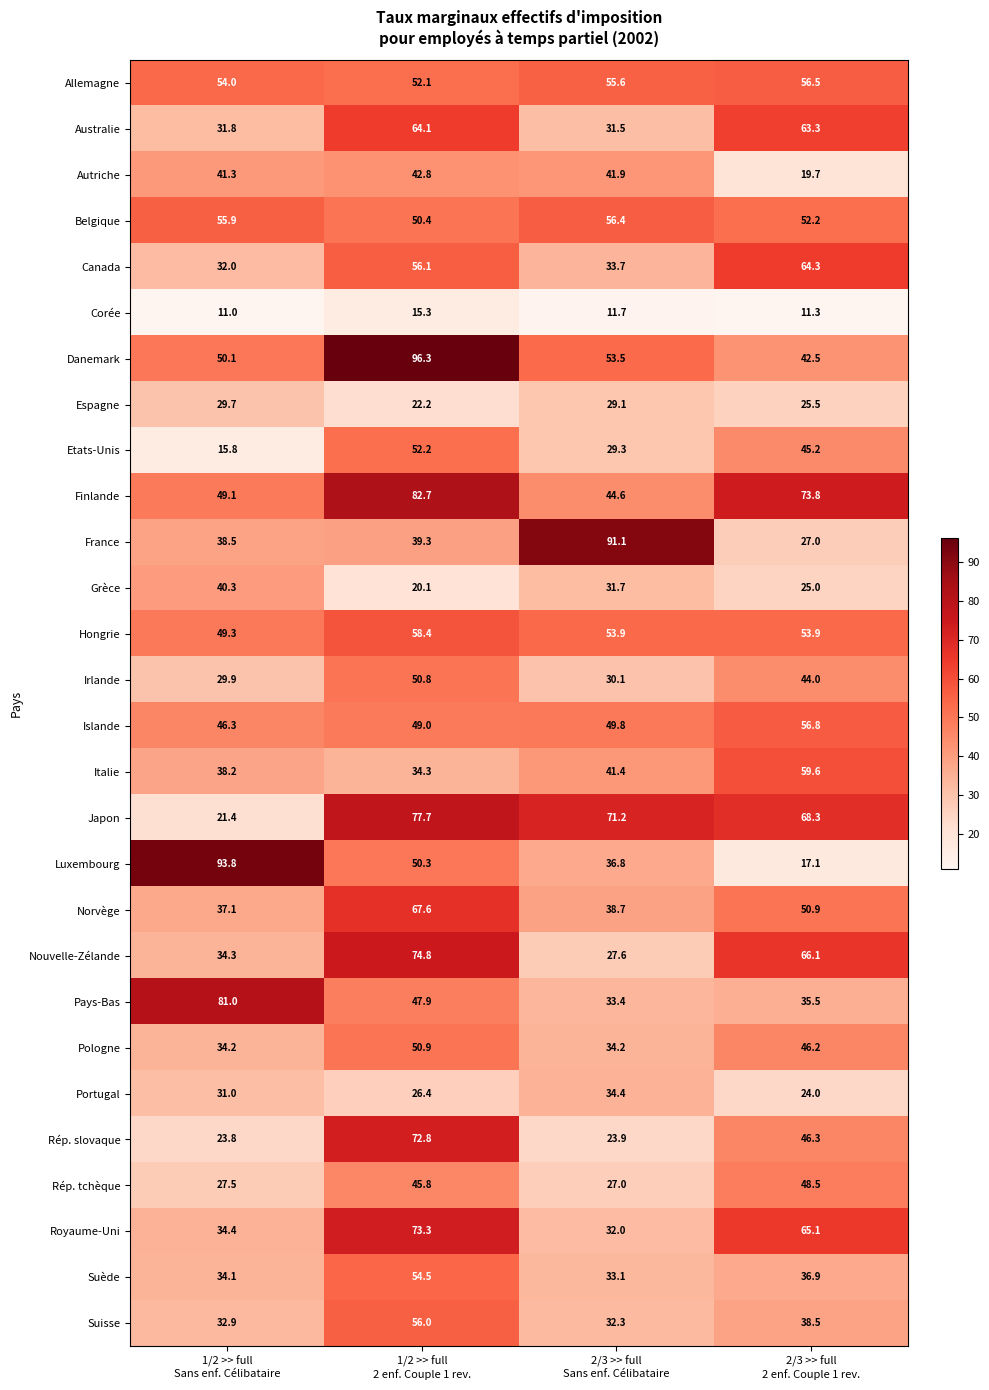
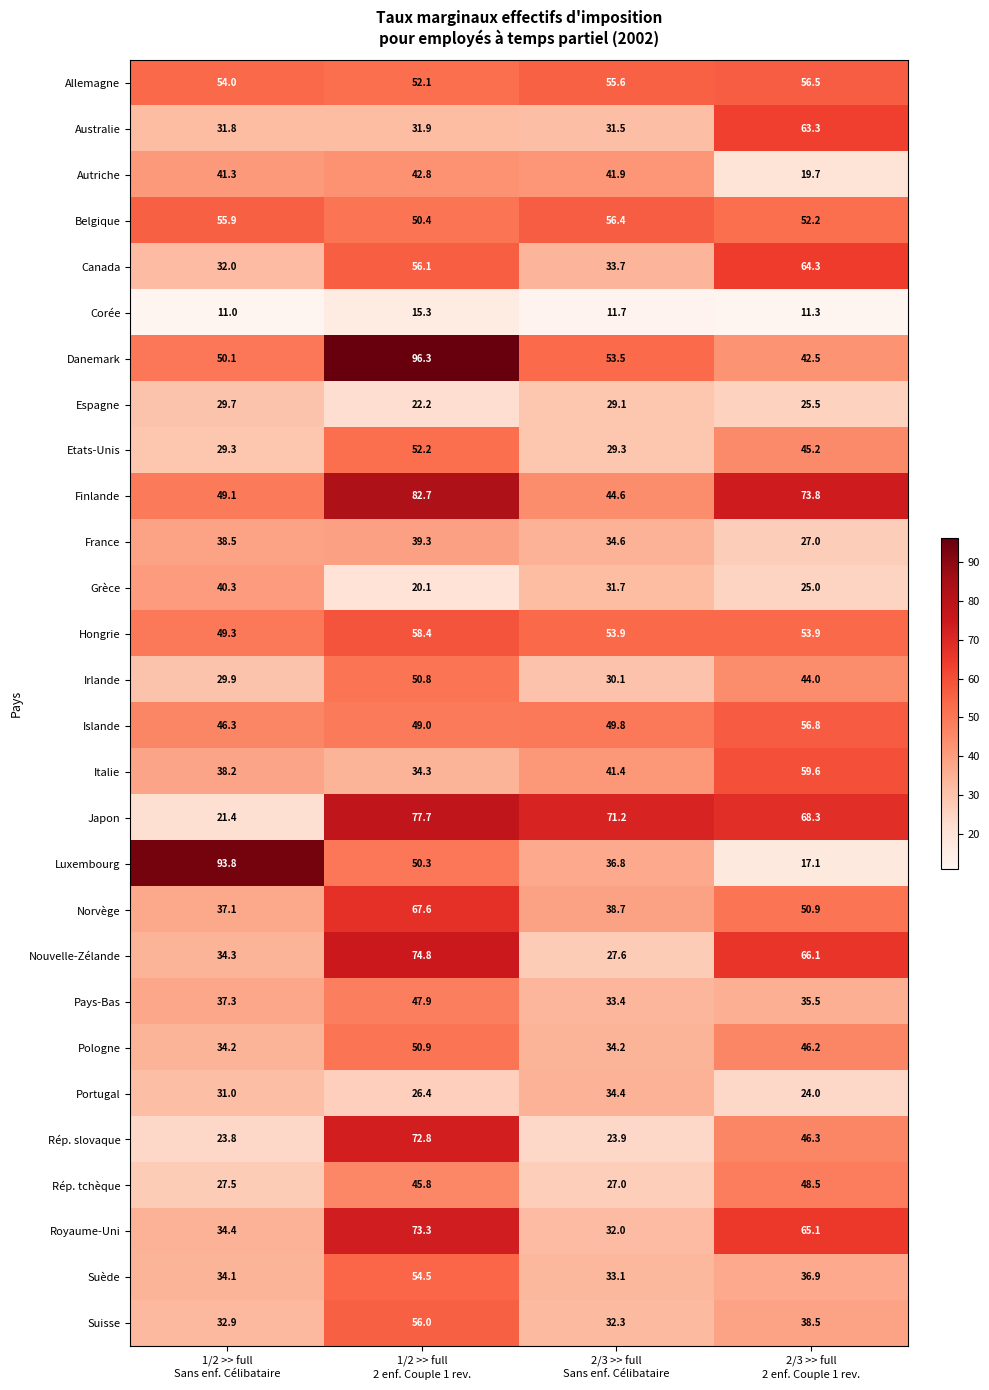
  {
    "Allemagne": {
      "1/2 >> full Sans enf. Célibataire": 54.0,
      "1/2 >> full 2 enf. Couple 1 rev.": 52.1,
      "2/3 >> full Sans enf. Célibataire": 55.6,
      "2/3 >> full 2 enf. Couple 1 rev.": 56.5
    },
    "Australie": {
      "1/2 >> full Sans enf. Célibataire": 31.8,
-     "1/2 >> full 2 enf. Couple 1 rev.": 64.1,
+     "1/2 >> full 2 enf. Couple 1 rev.": 31.9,
      "2/3 >> full Sans enf. Célibataire": 31.5,
      "2/3 >> full 2 enf. Couple 1 rev.": 63.3
    },
    "Autriche": {
      "1/2 >> full Sans enf. Célibataire": 41.3,
      "1/2 >> full 2 enf. Couple 1 rev.": 42.8,
      "2/3 >> full Sans enf. Célibataire": 41.9,
      "2/3 >> full 2 enf. Couple 1 rev.": 19.7
    },
    "Belgique": {
      "1/2 >> full Sans enf. Célibataire": 55.9,
      "1/2 >> full 2 enf. Couple 1 rev.": 50.4,
      "2/3 >> full Sans enf. Célibataire": 56.4,
      "2/3 >> full 2 enf. Couple 1 rev.": 52.2
    },
    "Canada": {
      "1/2 >> full Sans enf. Célibataire": 32.0,
      "1/2 >> full 2 enf. Couple 1 rev.": 56.1,
      "2/3 >> full Sans enf. Célibataire": 33.7,
      "2/3 >> full 2 enf. Couple 1 rev.": 64.3
    },
    "Corée": {
      "1/2 >> full Sans enf. Célibataire": 11.0,
      "1/2 >> full 2 enf. Couple 1 rev.": 15.3,
      "2/3 >> full Sans enf. Célibataire": 11.7,
      "2/3 >> full 2 enf. Couple 1 rev.": 11.3
    },
    "Danemark": {
      "1/2 >> full Sans enf. Célibataire": 50.1,
      "1/2 >> full 2 enf. Couple 1 rev.": 96.3,
      "2/3 >> full Sans enf. Célibataire": 53.5,
      "2/3 >> full 2 enf. Couple 1 rev.": 42.5
    },
    "Espagne": {
      "1/2 >> full Sans enf. Célibataire": 29.7,
      "1/2 >> full 2 enf. Couple 1 rev.": 22.2,
      "2/3 >> full Sans enf. Célibataire": 29.1,
      "2/3 >> full 2 enf. Couple 1 rev.": 25.5
    },
    "Etats-Unis": {
-     "1/2 >> full Sans enf. Célibataire": 15.8,
+     "1/2 >> full Sans enf. Célibataire": 29.3,
      "1/2 >> full 2 enf. Couple 1 rev.": 52.2,
      "2/3 >> full Sans enf. Célibataire": 29.3,
      "2/3 >> full 2 enf. Couple 1 rev.": 45.2
    },
    "Finlande": {
      "1/2 >> full Sans enf. Célibataire": 49.1,
      "1/2 >> full 2 enf. Couple 1 rev.": 82.7,
      "2/3 >> full Sans enf. Célibataire": 44.6,
      "2/3 >> full 2 enf. Couple 1 rev.": 73.8
    },
    "France": {
      "1/2 >> full Sans enf. Célibataire": 38.5,
      "1/2 >> full 2 enf. Couple 1 rev.": 39.3,
-     "2/3 >> full Sans enf. Célibataire": 91.1,
+     "2/3 >> full Sans enf. Célibataire": 34.6,
      "2/3 >> full 2 enf. Couple 1 rev.": 27.0
    },
    "Grèce": {
      "1/2 >> full Sans enf. Célibataire": 40.3,
      "1/2 >> full 2 enf. Couple 1 rev.": 20.1,
      "2/3 >> full Sans enf. Célibataire": 31.7,
      "2/3 >> full 2 enf. Couple 1 rev.": 25.0
    },
    "Hongrie": {
      "1/2 >> full Sans enf. Célibataire": 49.3,
      "1/2 >> full 2 enf. Couple 1 rev.": 58.4,
      "2/3 >> full Sans enf. Célibataire": 53.9,
      "2/3 >> full 2 enf. Couple 1 rev.": 53.9
    },
    "Irlande": {
      "1/2 >> full Sans enf. Célibataire": 29.9,
      "1/2 >> full 2 enf. Couple 1 rev.": 50.8,
      "2/3 >> full Sans enf. Célibataire": 30.1,
      "2/3 >> full 2 enf. Couple 1 rev.": 44.0
    },
    "Islande": {
      "1/2 >> full Sans enf. Célibataire": 46.3,
      "1/2 >> full 2 enf. Couple 1 rev.": 49.0,
      "2/3 >> full Sans enf. Célibataire": 49.8,
      "2/3 >> full 2 enf. Couple 1 rev.": 56.8
    },
    "Italie": {
      "1/2 >> full Sans enf. Célibataire": 38.2,
      "1/2 >> full 2 enf. Couple 1 rev.": 34.3,
      "2/3 >> full Sans enf. Célibataire": 41.4,
      "2/3 >> full 2 enf. Couple 1 rev.": 59.6
    },
    "Japon": {
      "1/2 >> full Sans enf. Célibataire": 21.4,
      "1/2 >> full 2 enf. Couple 1 rev.": 77.7,
      "2/3 >> full Sans enf. Célibataire": 71.2,
      "2/3 >> full 2 enf. Couple 1 rev.": 68.3
    },
    "Luxembourg": {
      "1/2 >> full Sans enf. Célibataire": 93.8,
      "1/2 >> full 2 enf. Couple 1 rev.": 50.3,
      "2/3 >> full Sans enf. Célibataire": 36.8,
      "2/3 >> full 2 enf. Couple 1 rev.": 17.1
    },
    "Norvège": {
      "1/2 >> full Sans enf. Célibataire": 37.1,
      "1/2 >> full 2 enf. Couple 1 rev.": 67.6,
      "2/3 >> full Sans enf. Célibataire": 38.7,
      "2/3 >> full 2 enf. Couple 1 rev.": 50.9
    },
    "Nouvelle-Zélande": {
      "1/2 >> full Sans enf. Célibataire": 34.3,
      "1/2 >> full 2 enf. Couple 1 rev.": 74.8,
      "2/3 >> full Sans enf. Célibataire": 27.6,
      "2/3 >> full 2 enf. Couple 1 rev.": 66.1
    },
    "Pays-Bas": {
-     "1/2 >> full Sans enf. Célibataire": 81.0,
+     "1/2 >> full Sans enf. Célibataire": 37.3,
      "1/2 >> full 2 enf. Couple 1 rev.": 47.9,
      "2/3 >> full Sans enf. Célibataire": 33.4,
      "2/3 >> full 2 enf. Couple 1 rev.": 35.5
    },
    "Pologne": {
      "1/2 >> full Sans enf. Célibataire": 34.2,
      "1/2 >> full 2 enf. Couple 1 rev.": 50.9,
      "2/3 >> full Sans enf. Célibataire": 34.2,
      "2/3 >> full 2 enf. Couple 1 rev.": 46.2
    },
    "Portugal": {
      "1/2 >> full Sans enf. Célibataire": 31.0,
      "1/2 >> full 2 enf. Couple 1 rev.": 26.4,
      "2/3 >> full Sans enf. Célibataire": 34.4,
      "2/3 >> full 2 enf. Couple 1 rev.": 24.0
    },
    "Rép. slovaque": {
      "1/2 >> full Sans enf. Célibataire": 23.8,
      "1/2 >> full 2 enf. Couple 1 rev.": 72.8,
      "2/3 >> full Sans enf. Célibataire": 23.9,
      "2/3 >> full 2 enf. Couple 1 rev.": 46.3
    },
    "Rép. tchèque": {
      "1/2 >> full Sans enf. Célibataire": 27.5,
      "1/2 >> full 2 enf. Couple 1 rev.": 45.8,
      "2/3 >> full Sans enf. Célibataire": 27.0,
      "2/3 >> full 2 enf. Couple 1 rev.": 48.5
    },
    "Royaume-Uni": {
      "1/2 >> full Sans enf. Célibataire": 34.4,
      "1/2 >> full 2 enf. Couple 1 rev.": 73.3,
      "2/3 >> full Sans enf. Célibataire": 32.0,
      "2/3 >> full 2 enf. Couple 1 rev.": 65.1
    },
    "Suède": {
      "1/2 >> full Sans enf. Célibataire": 34.1,
      "1/2 >> full 2 enf. Couple 1 rev.": 54.5,
      "2/3 >> full Sans enf. Célibataire": 33.1,
      "2/3 >> full 2 enf. Couple 1 rev.": 36.9
    },
    "Suisse": {
      "1/2 >> full Sans enf. Célibataire": 32.9,
      "1/2 >> full 2 enf. Couple 1 rev.": 56.0,
      "2/3 >> full Sans enf. Célibataire": 32.3,
      "2/3 >> full 2 enf. Couple 1 rev.": 38.5
    }
  }
